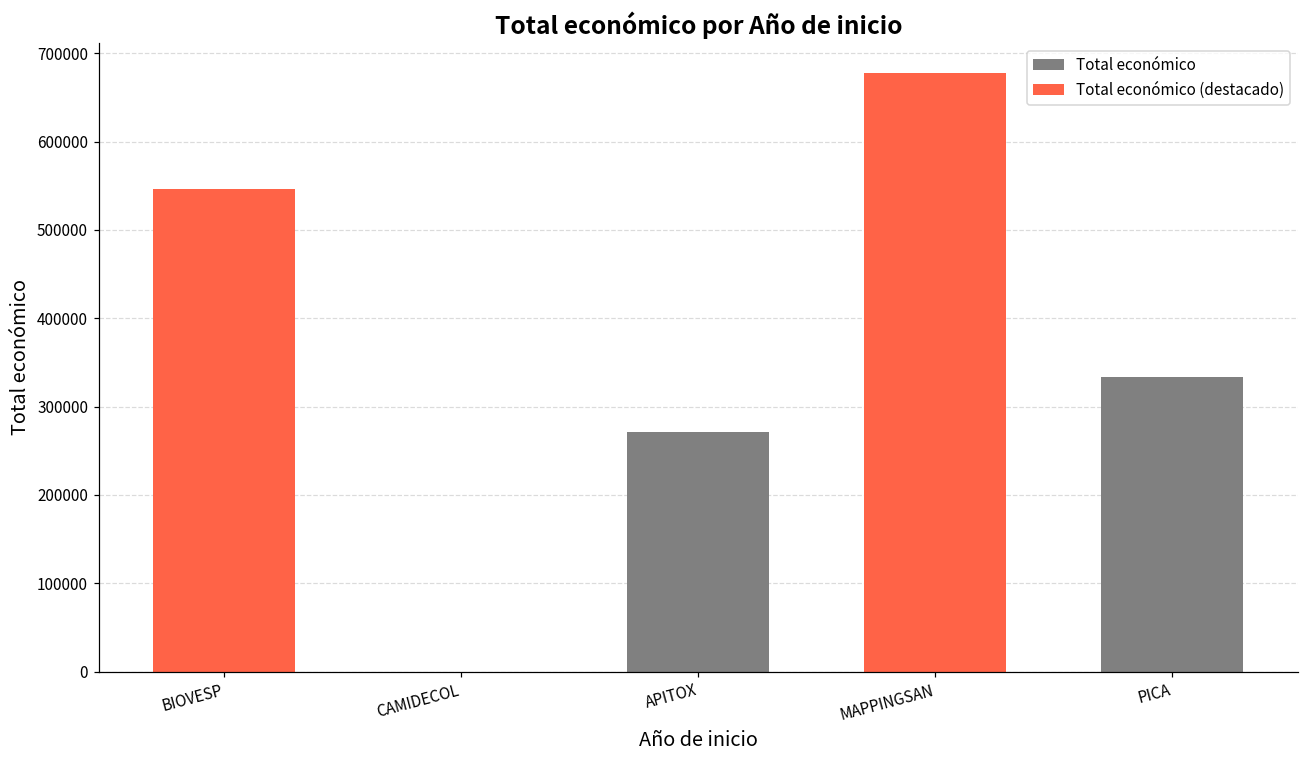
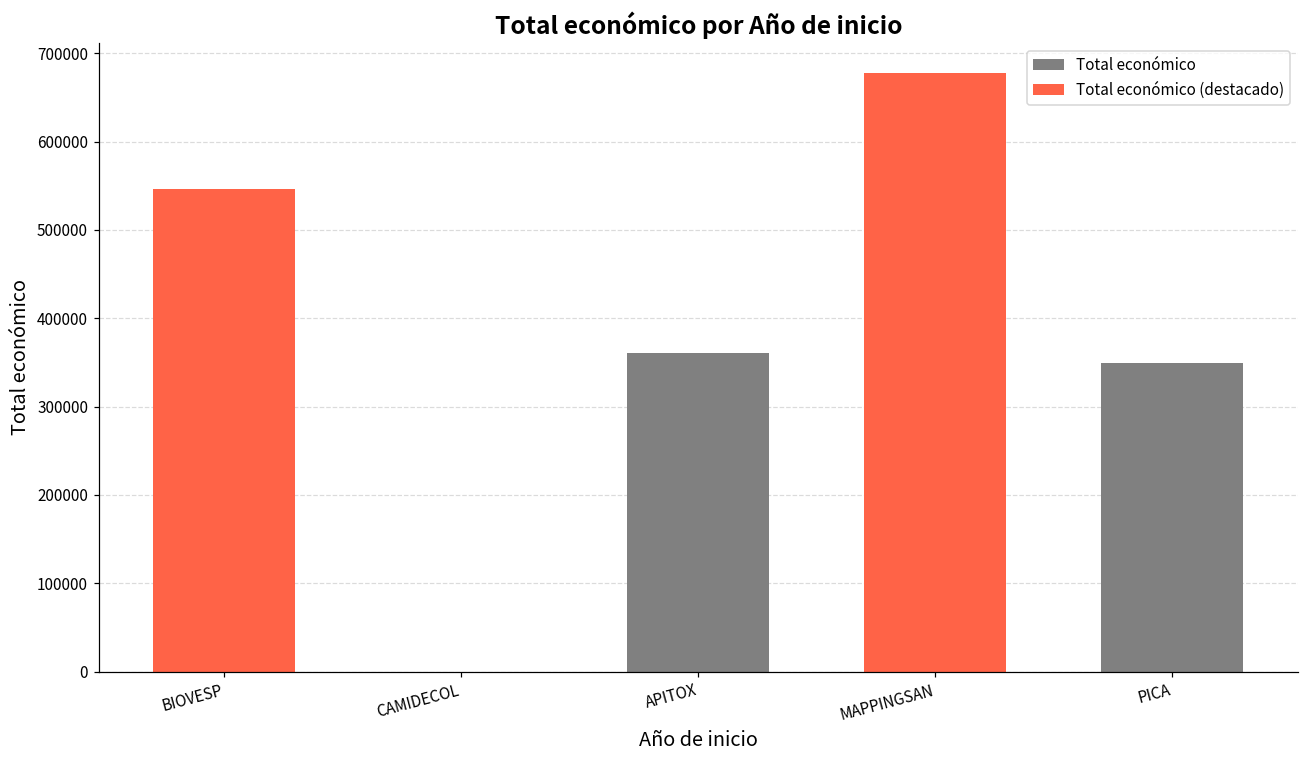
  {
    "Total económico": {
      "CAMIDECOL": 0,
-     "APITOX": 270000,
-     "PICA": 330000
+     "APITOX": 360000,
+     "PICA": 350000
    },
    "Total económico (destacado)": {
      "BIOVESP": 550000,
      "MAPPINGSAN": 680000
    }
  }
